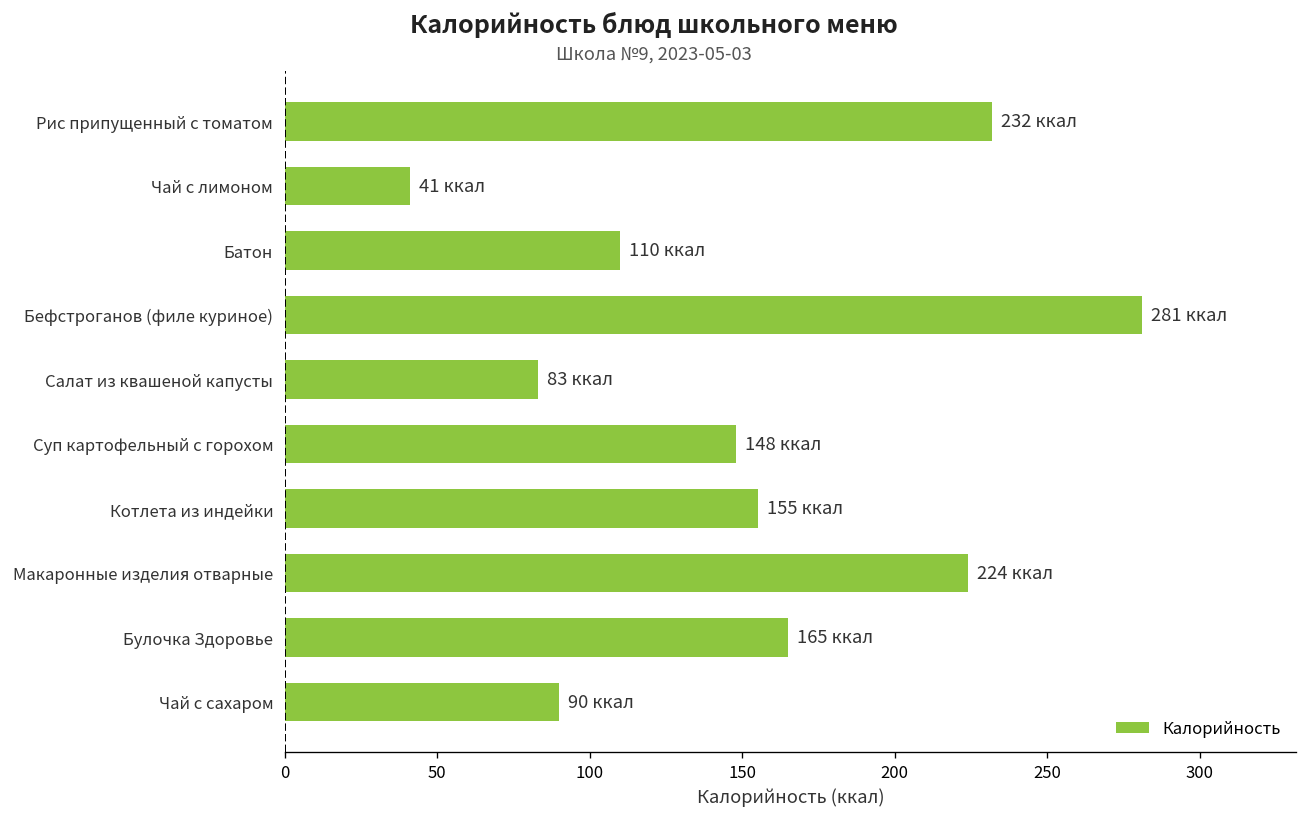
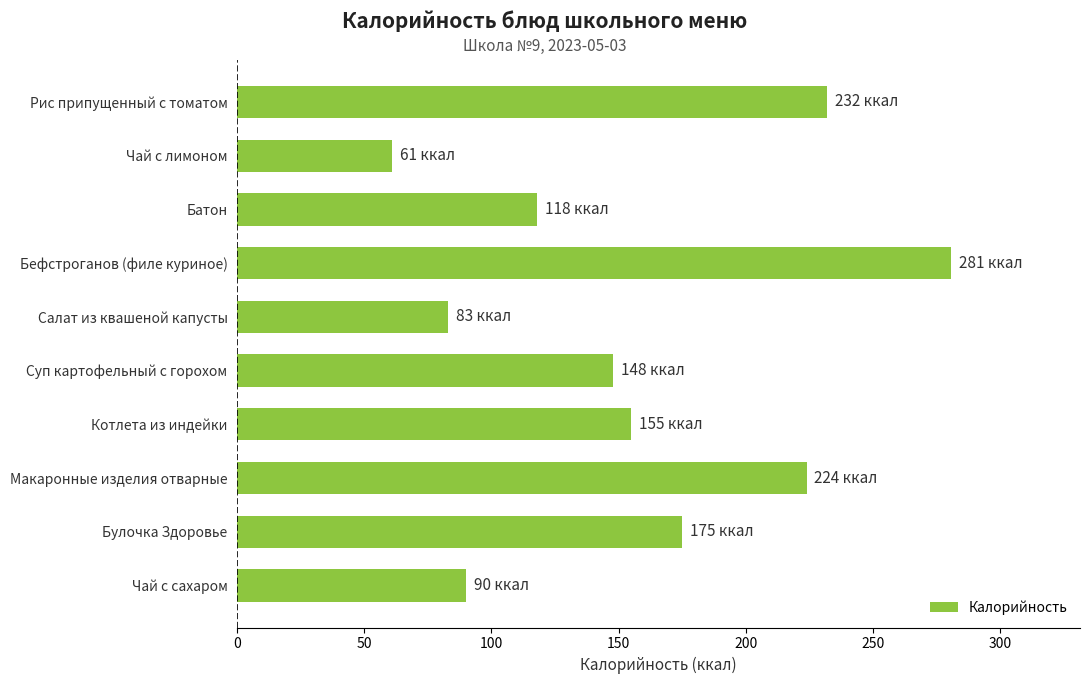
  {
    "Рис припущенный с томатом": 232,
-   "Чай с лимоном": 41,
-   "Батон": 110,
+   "Чай с лимоном": 61,
+   "Батон": 118,
    "Бефстроганов (филе куриное)": 281,
    "Салат из квашеной капусты": 83,
    "Суп картофельный с горохом": 148,
    "Котлета из индейки": 155,
    "Макаронные изделия отварные": 224,
-   "Булочка Здоровье": 165,
+   "Булочка Здоровье": 175,
    "Чай с сахаром": 90
  }
